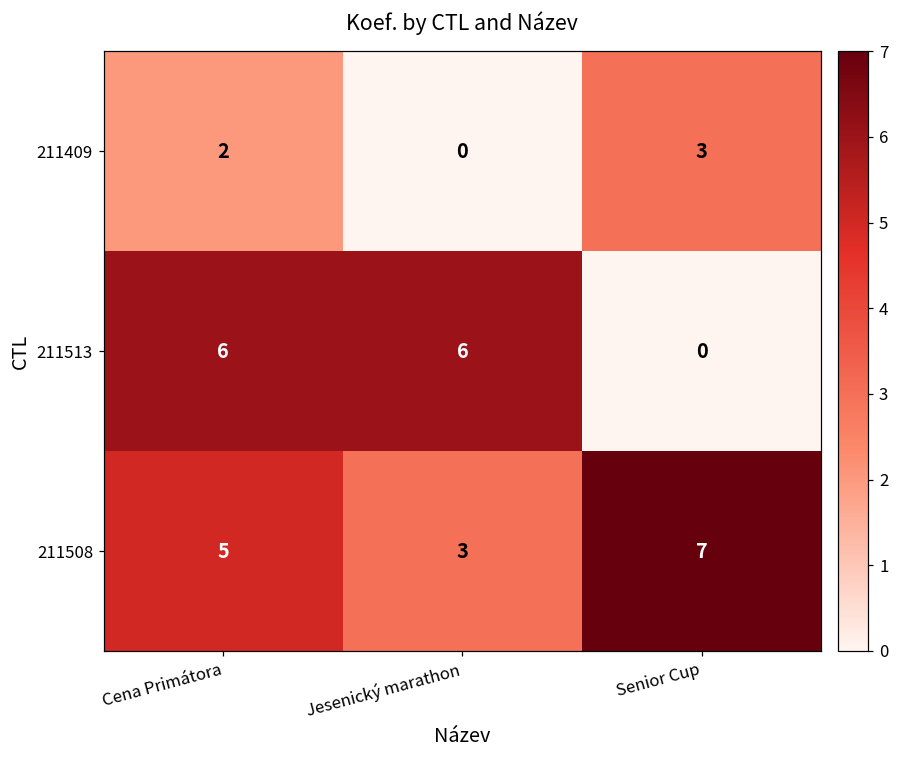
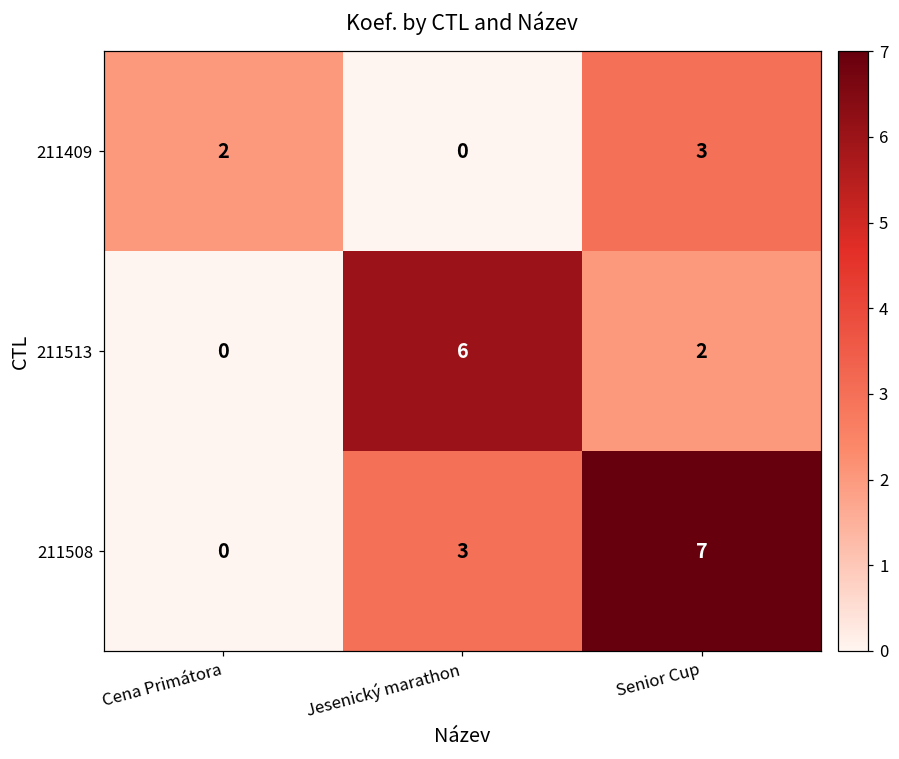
  {
    "211409": {
      "Cena Primátora": 2,
      "Jesenický marathon": 0,
      "Senior Cup": 3
    },
    "211513": {
-     "Cena Primátora": 6,
+     "Cena Primátora": 0,
      "Jesenický marathon": 6,
-     "Senior Cup": 0
+     "Senior Cup": 2
    },
    "211508": {
-     "Cena Primátora": 5,
+     "Cena Primátora": 0,
      "Jesenický marathon": 3,
      "Senior Cup": 7
    }
  }
